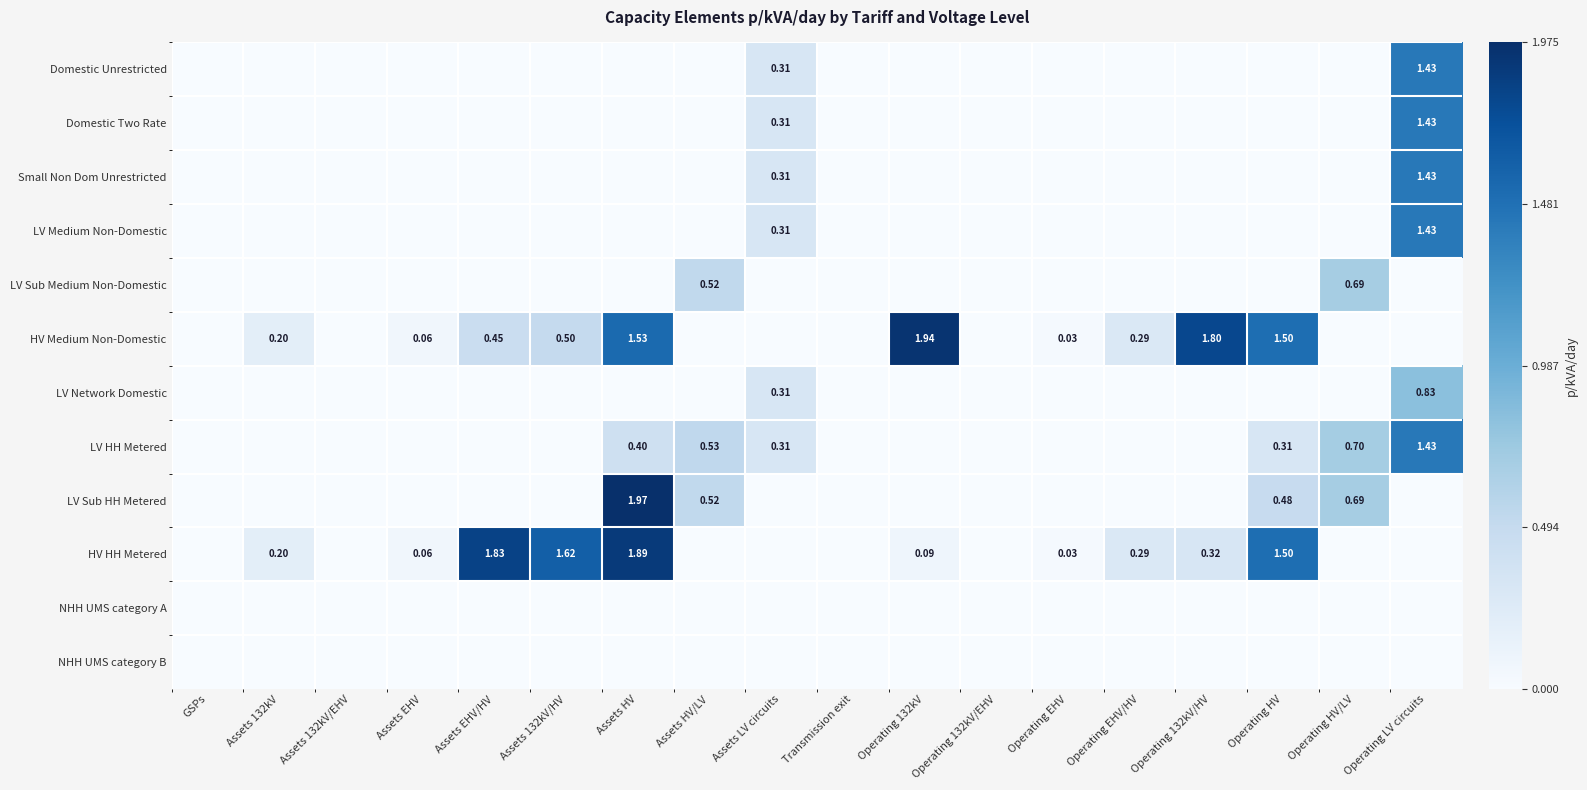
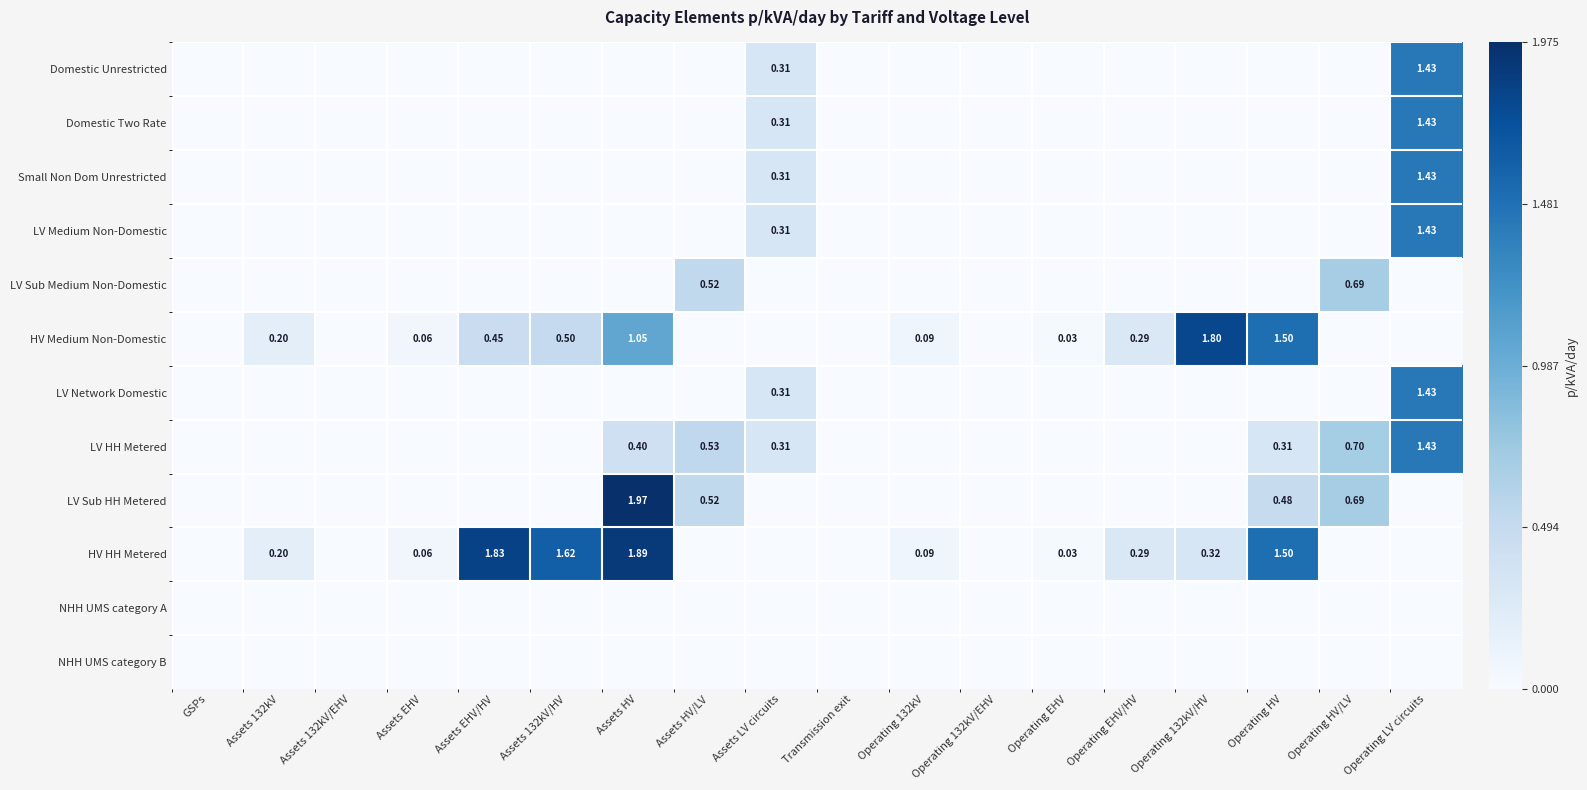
  {
    "Domestic Unrestricted": {
      "Assets LV circuits": 0.31,
      "Operating LV circuits": 1.43
    },
    "Domestic Two Rate": {
      "Assets LV circuits": 0.31,
      "Operating LV circuits": 1.43
    },
    "Small Non Dom Unrestricted": {
      "Assets LV circuits": 0.31,
      "Operating LV circuits": 1.43
    },
    "LV Medium Non-Domestic": {
      "Assets LV circuits": 0.31,
      "Operating LV circuits": 1.43
    },
    "LV Sub Medium Non-Domestic": {
      "Assets HV/LV": 0.52,
      "Operating HV/LV": 0.69
    },
    "HV Medium Non-Domestic": {
      "Assets 132kV": 0.20,
      "Assets EHV": 0.06,
      "Assets EHV/HV": 0.45,
      "Assets 132kV/HV": 0.50,
-     "Assets HV": 1.53,
-     "Operating 132kV": 1.94,
+     "Assets HV": 1.05,
+     "Operating 132kV": 0.09,
      "Operating EHV": 0.03,
      "Operating EHV/HV": 0.29,
      "Operating 132kV/HV": 1.80,
      "Operating HV": 1.50
    },
    "LV Network Domestic": {
      "Assets LV circuits": 0.31,
-     "Operating LV circuits": 0.83
+     "Operating LV circuits": 1.43
    },
    "LV HH Metered": {
      "Assets HV": 0.40,
      "Assets HV/LV": 0.53,
      "Assets LV circuits": 0.31,
      "Operating HV": 0.31,
      "Operating HV/LV": 0.70,
      "Operating LV circuits": 1.43
    },
    "LV Sub HH Metered": {
      "Assets HV": 1.97,
      "Assets HV/LV": 0.52,
      "Operating HV": 0.48,
      "Operating HV/LV": 0.69
    },
    "HV HH Metered": {
      "Assets 132kV": 0.20,
      "Assets EHV": 0.06,
      "Assets EHV/HV": 1.83,
      "Assets 132kV/HV": 1.62,
      "Assets HV": 1.89,
      "Operating 132kV": 0.09,
      "Operating EHV": 0.03,
      "Operating EHV/HV": 0.29,
      "Operating 132kV/HV": 0.32,
      "Operating HV": 1.50
    }
  }
